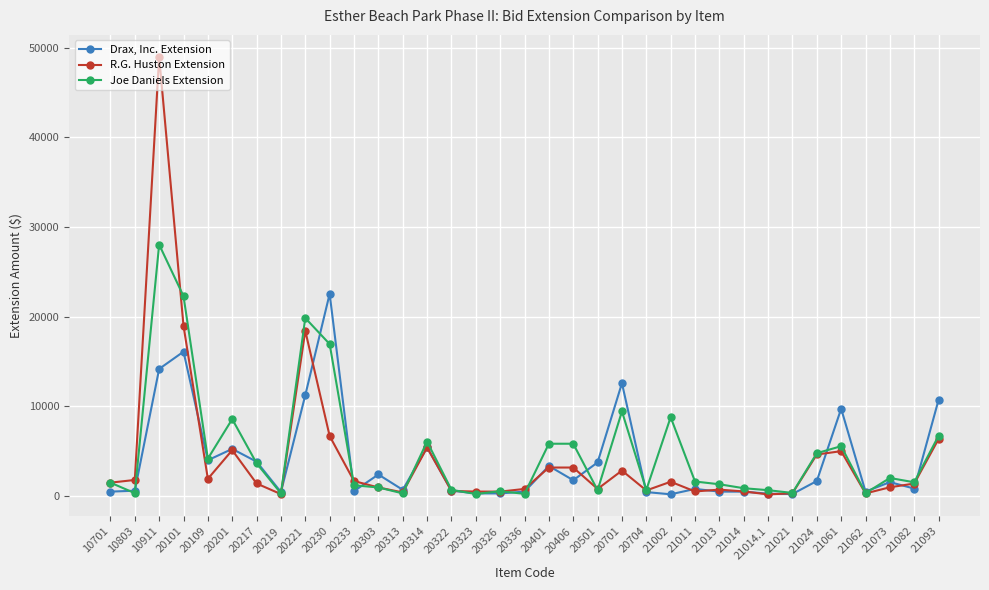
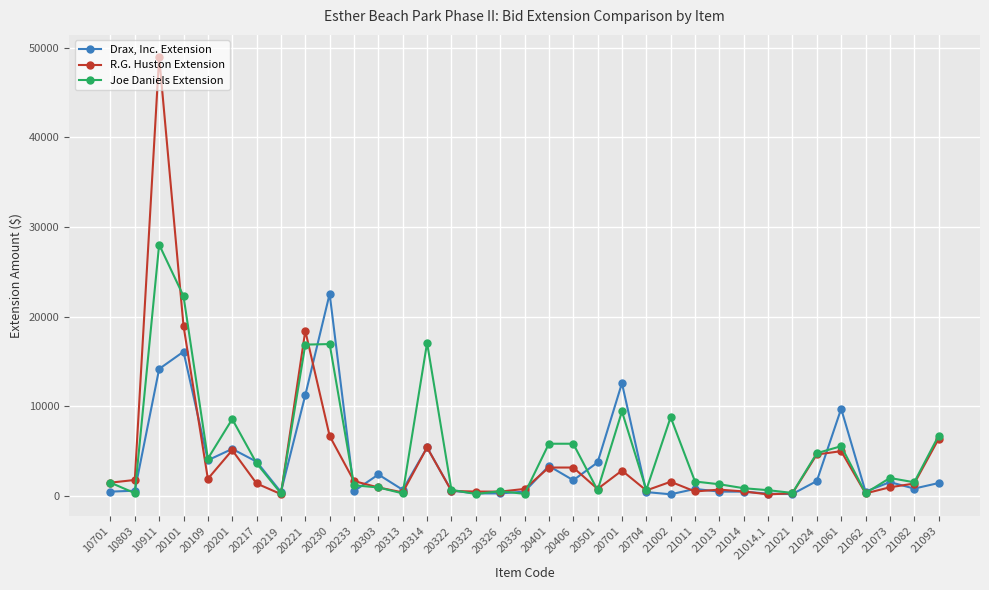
  {
    "Drax, Inc. Extension": {
      "10701": 1000,
      "10911": 14000,
      "20101": 16000,
      "20221": 11000,
      "20230": 23000,
      "20233": 1000,
      "20303": 2000,
      "20313": 1000,
      "20406": 2000,
      "20501": 4000,
      "20701": 13000,
      "21002": 0,
      "21024": 2000,
      "21061": 10000,
      "21073": 2000,
      "21082": 1000,
-     "21093": 11000
+     "21093": 1000
    },
    "R.G. Huston Extension": {
      "10803": 2000,
      "20101": 19000,
      "20109": 2000,
      "20217": 1000,
      "20221": 18000,
      "20230": 7000,
      "20233": 2000,
      "20336": 1000,
      "20406": 3000,
      "20701": 3000,
      "21002": 2000,
      "21061": 5000,
      "21073": 1000,
      "21093": 6000
    },
    "Joe Daniels Extension": {
      "10911": 28000,
      "20101": 22000,
      "20201": 9000,
-     "20221": 20000,
+     "20221": 17000,
      "20230": 17000,
      "20233": 1000,
-     "20314": 6000,
+     "20314": 17000,
      "20401": 6000,
      "20406": 6000,
      "20701": 9000,
      "21002": 9000,
      "21011": 2000,
      "21013": 1000,
      "21014": 1000,
      "21014.1": 1000,
      "21061": 6000,
      "21073": 2000,
      "21093": 7000
    }
  }
